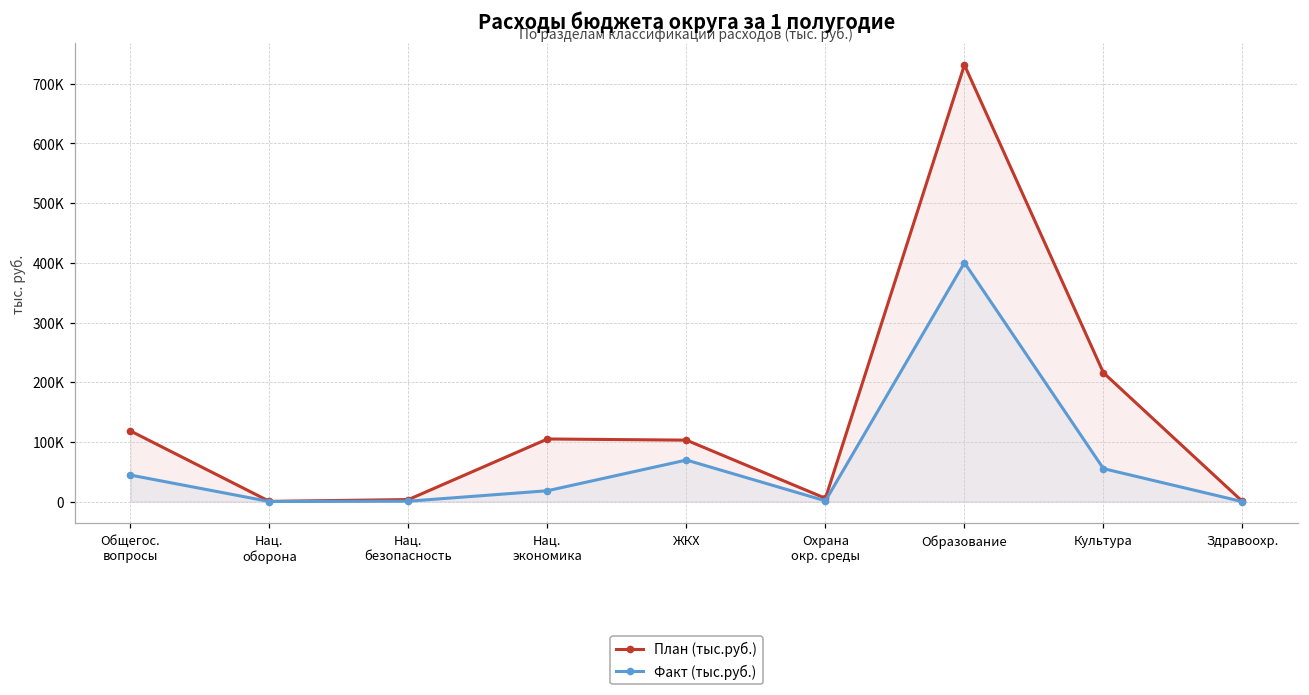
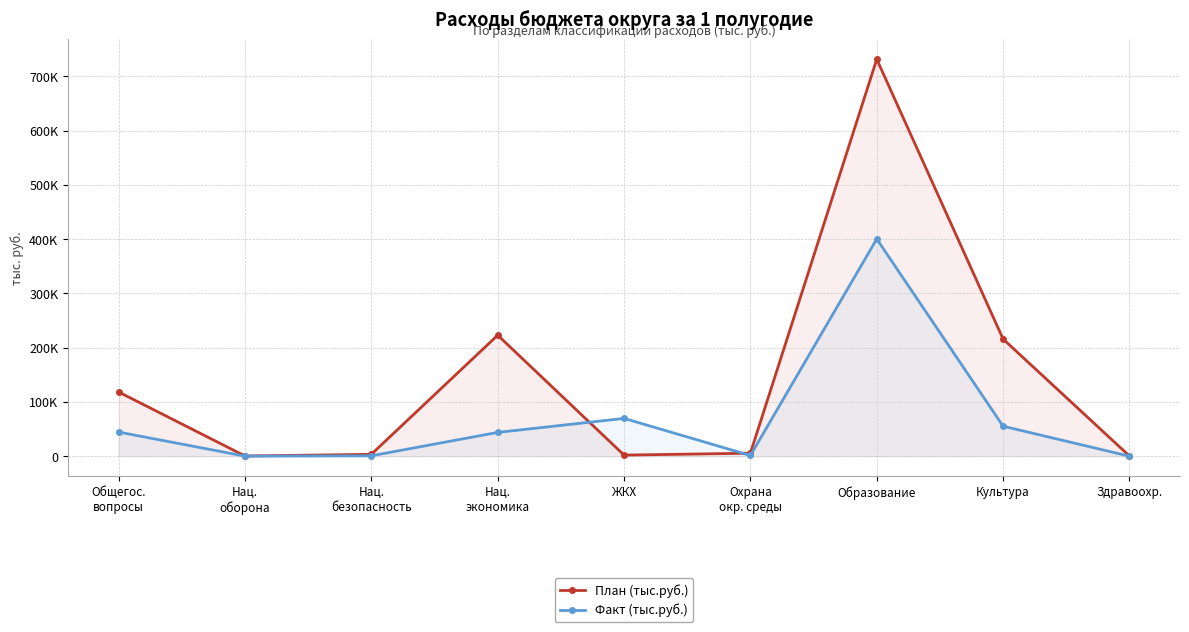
  {
    "План (тыс.руб.)": {
      "Общегос. вопросы": 120000,
-     "Нац. экономика": 100000,
-     "ЖКХ": 100000,
+     "Нац. экономика": 220000,
+     "ЖКХ": 0,
      "Образование": 730000,
      "Культура": 220000
    },
    "Факт (тыс.руб.)": {
      "Общегос. вопросы": 40000,
-     "Нац. экономика": 20000,
+     "Нац. экономика": 40000,
      "ЖКХ": 70000,
      "Образование": 400000,
      "Культура": 60000
    }
  }
